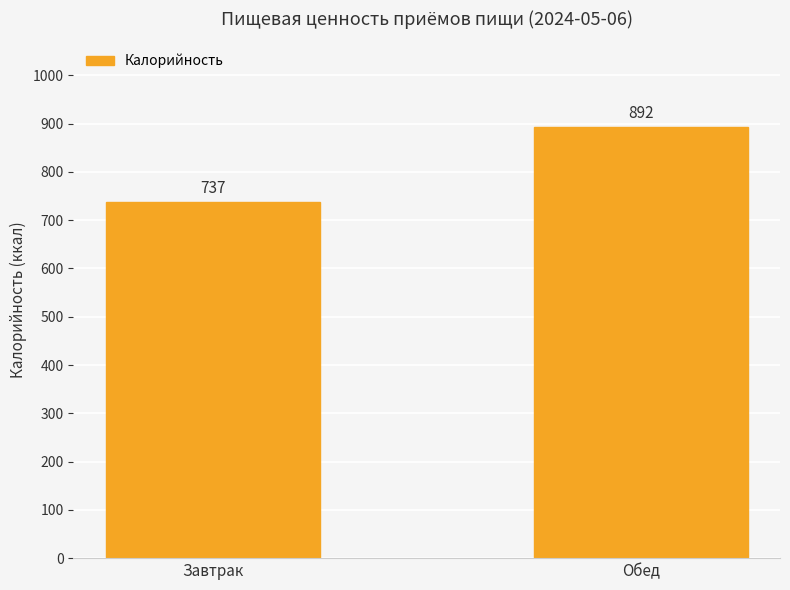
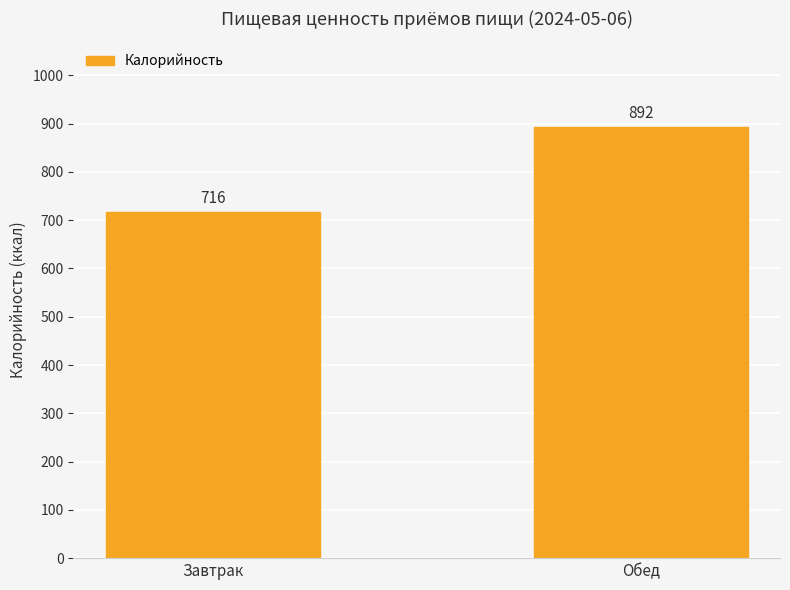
  {
-   "Завтрак": 737,
+   "Завтрак": 716,
    "Обед": 892
  }
